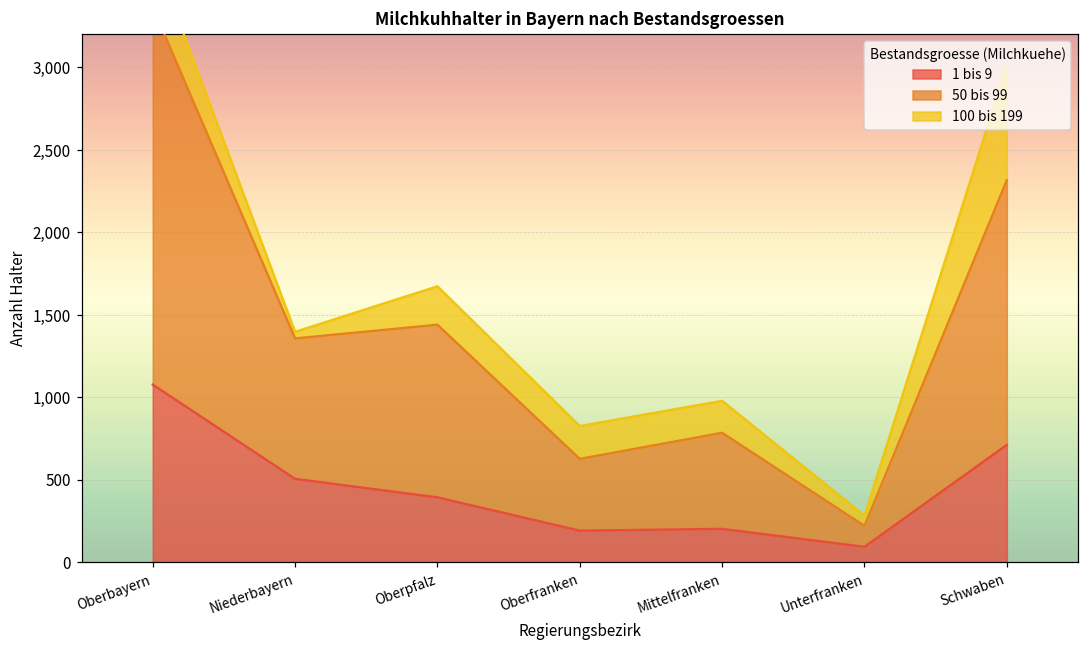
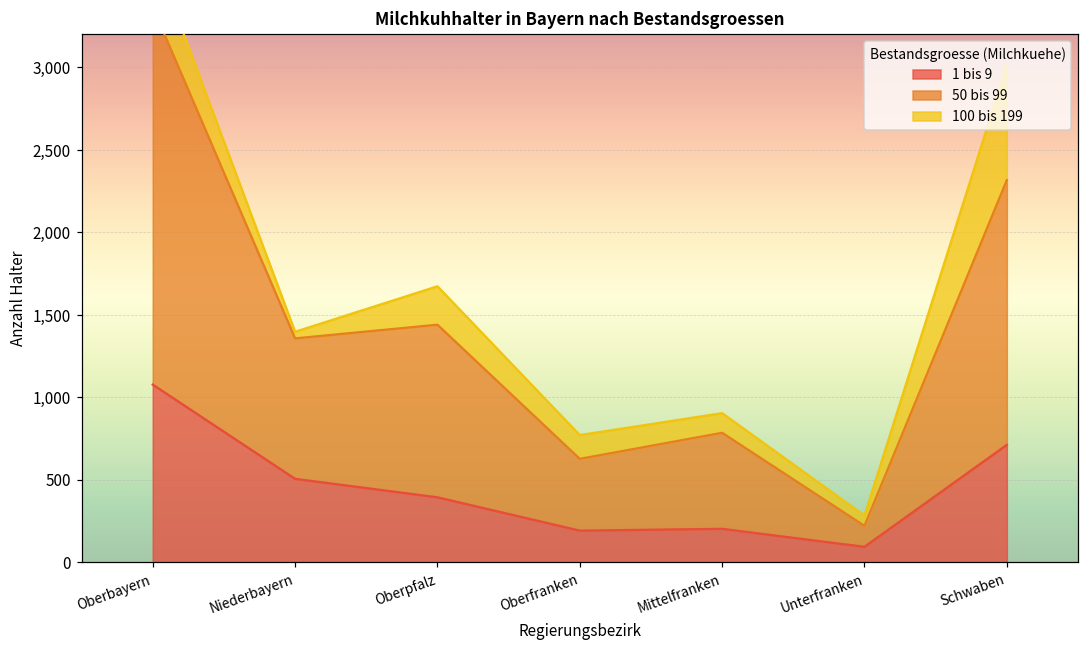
  {
    "100 bis 199": {
      "Niederbayern": 40,
      "Oberpfalz": 230,
-     "Oberfranken": 200,
-     "Mittelfranken": 190,
+     "Oberfranken": 140,
+     "Mittelfranken": 120,
      "Unterfranken": 60
    }
  }
